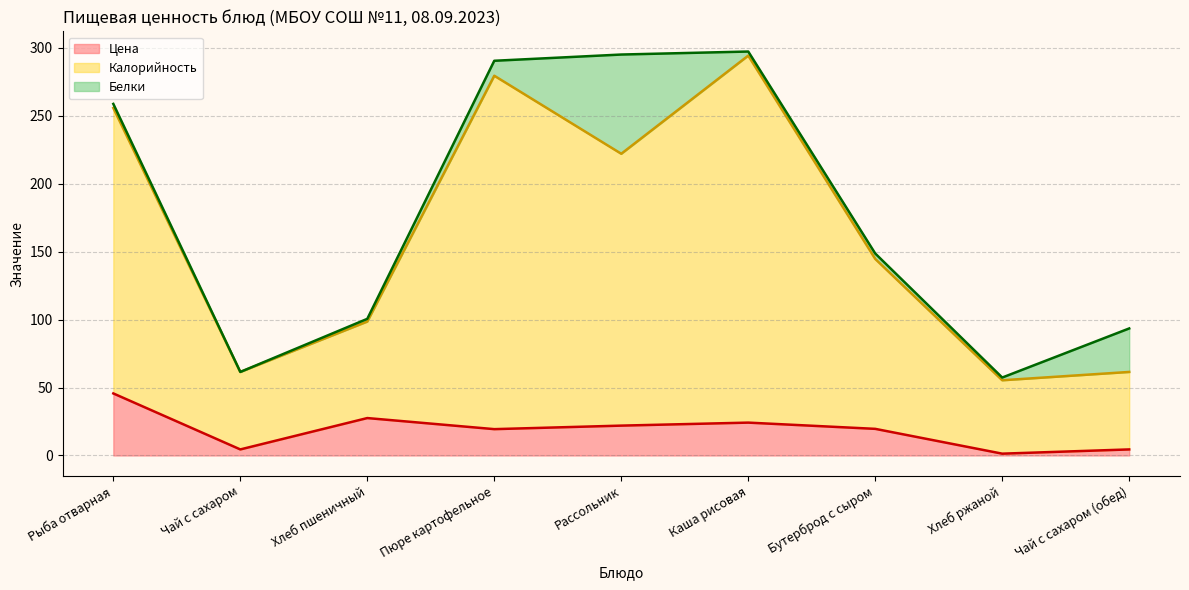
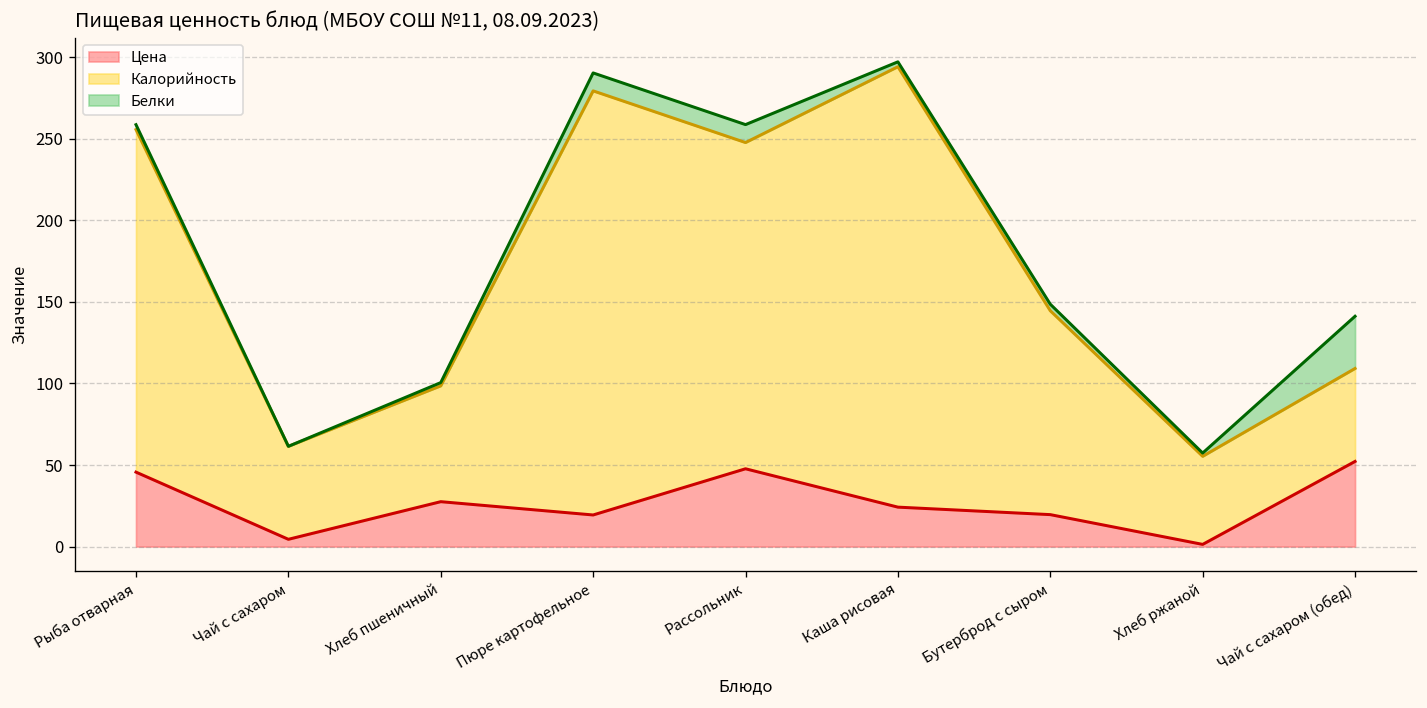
  {
    "Цена": {
      "Рыба отварная": 46,
      "Чай с сахаром": 4,
      "Хлеб пшеничный": 28,
      "Пюре картофельное": 19,
-     "Рассольник": 22,
+     "Рассольник": 48,
      "Каша рисовая": 24,
      "Бутерброд с сыром": 20,
      "Хлеб ржаной": 1,
-     "Чай с сахаром (обед)": 4
+     "Чай с сахаром (обед)": 52
    },
    "Калорийность": {
      "Рыба отварная": 210,
      "Хлеб пшеничный": 71,
      "Пюре картофельное": 260,
      "Рассольник": 200,
      "Каша рисовая": 270,
      "Бутерброд с сыром": 125,
      "Хлеб ржаной": 54,
      "Чай с сахаром (обед)": 57
    },
    "Белки": {
      "Рыба отварная": 3,
      "Хлеб пшеничный": 2,
      "Пюре картофельное": 11,
-     "Рассольник": 73,
+     "Рассольник": 11,
      "Каша рисовая": 3,
      "Бутерброд с сыром": 4,
      "Хлеб ржаной": 2,
      "Чай с сахаром (обед)": 32
    }
  }
